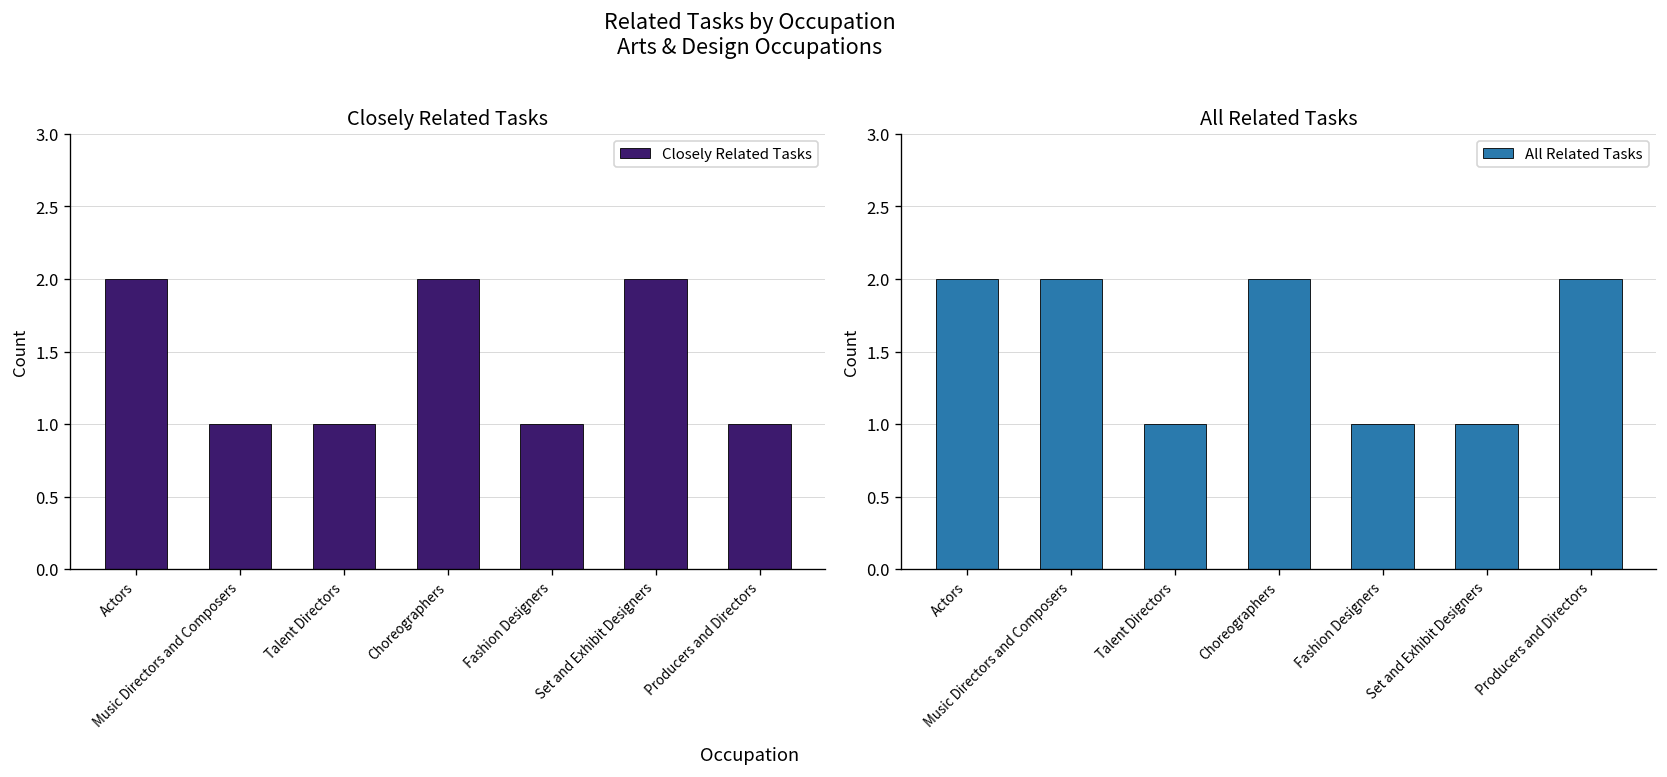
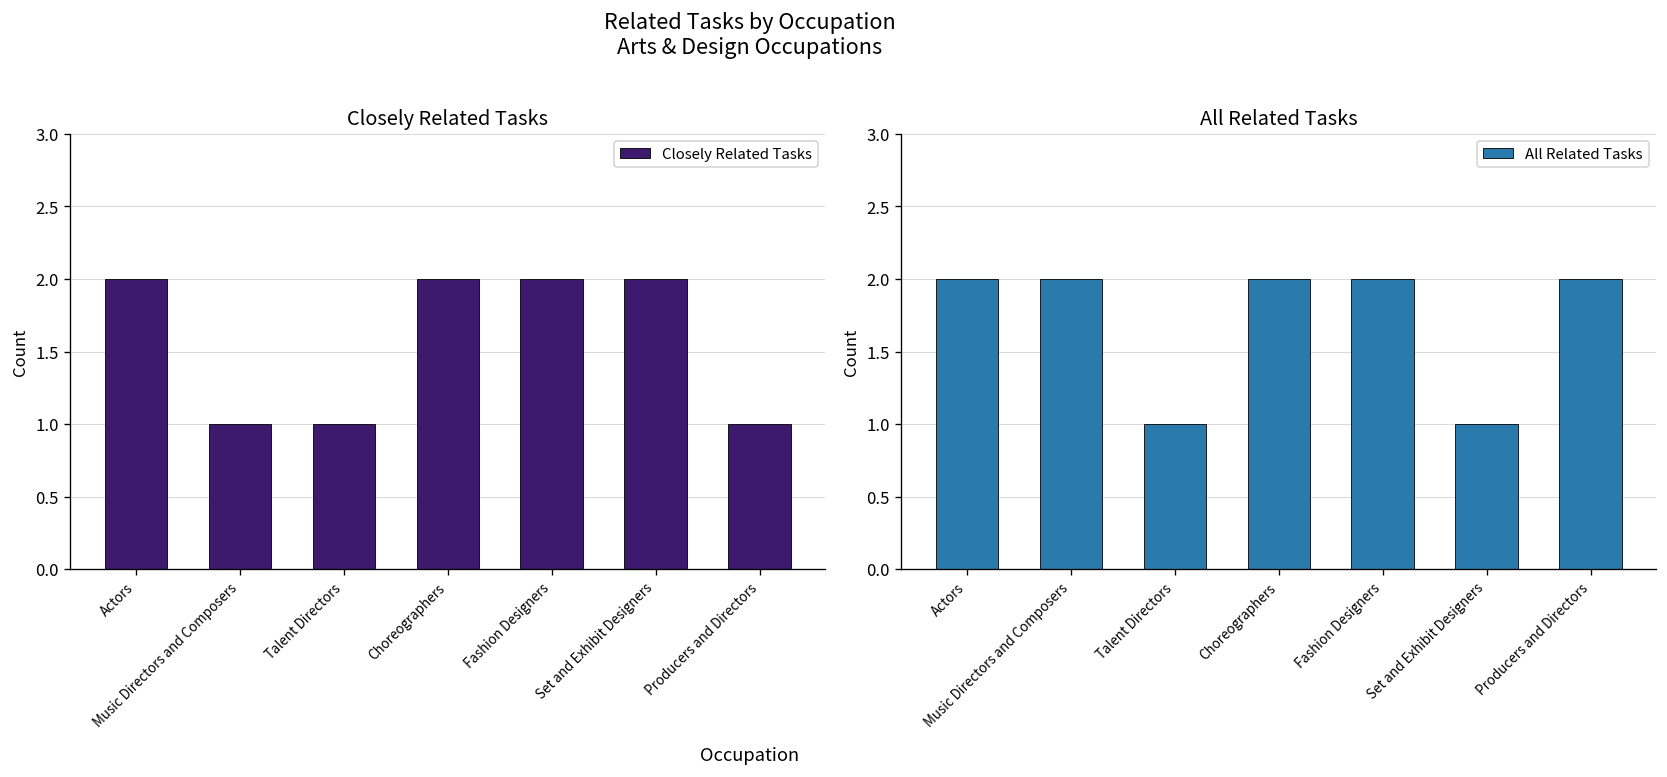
  {
    "Closely Related Tasks": {
      "Actors": 2,
      "Music Directors and Composers": 1,
      "Talent Directors": 1,
      "Choreographers": 2,
-     "Fashion Designers": 1,
+     "Fashion Designers": 2,
      "Set and Exhibit Designers": 2,
      "Producers and Directors": 1
    },
    "All Related Tasks": {
      "Actors": 2,
      "Music Directors and Composers": 2,
      "Talent Directors": 1,
      "Choreographers": 2,
-     "Fashion Designers": 1,
+     "Fashion Designers": 2,
      "Set and Exhibit Designers": 1,
      "Producers and Directors": 2
    }
  }
